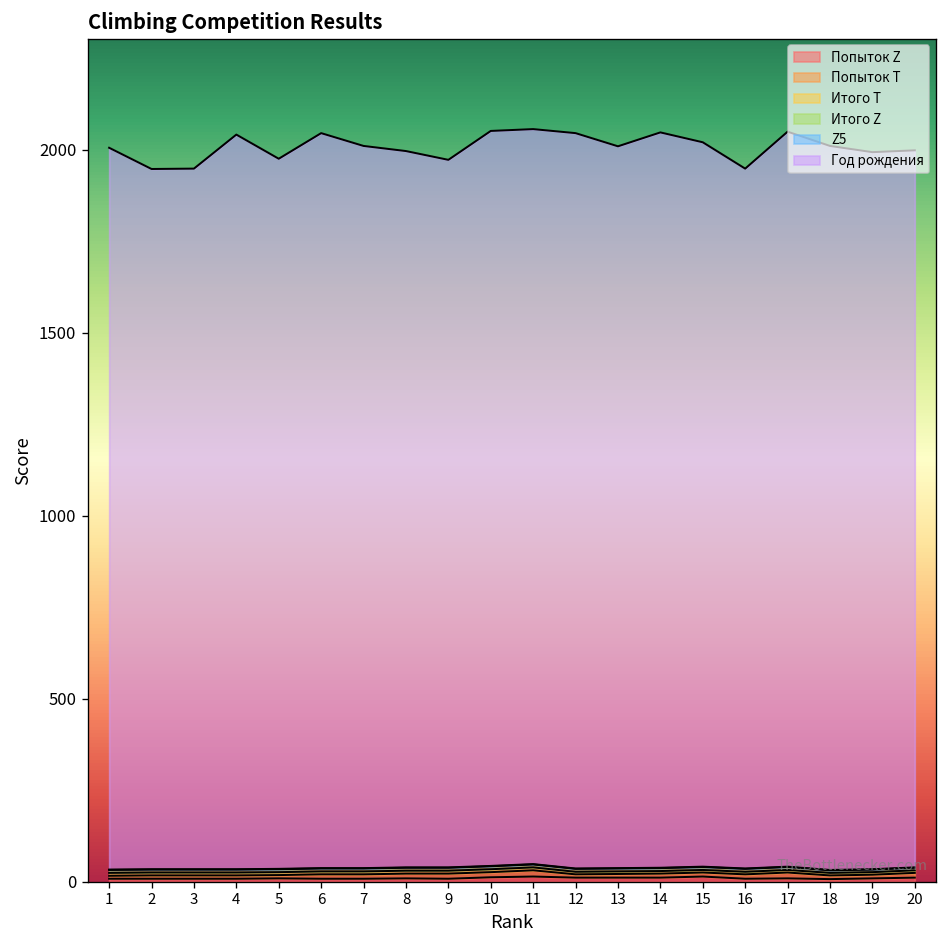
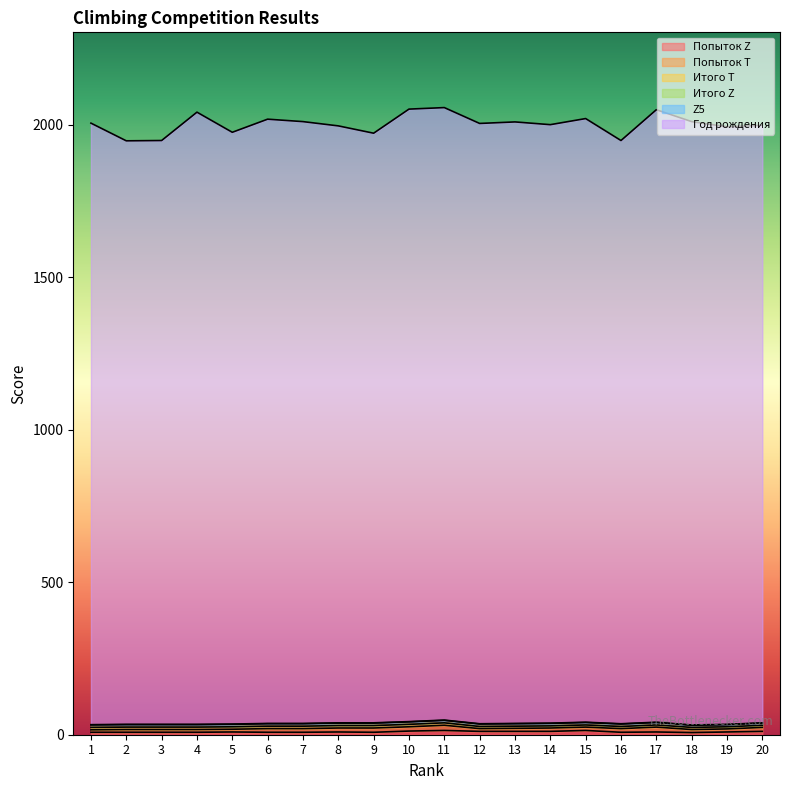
  {
    "Год рождения": {
      "1": 1970,
      "2": 1910,
      "3": 1920,
      "4": 2010,
      "5": 1940,
-     "6": 2010,
+     "6": 1980,
      "7": 1970,
      "8": 1960,
      "9": 1930,
      "10": 2010,
      "11": 2010,
-     "12": 2010,
+     "12": 1970,
      "13": 1970,
-     "14": 2010,
+     "14": 1960,
      "15": 1980,
      "16": 1910,
      "17": 2010
    }
  }
